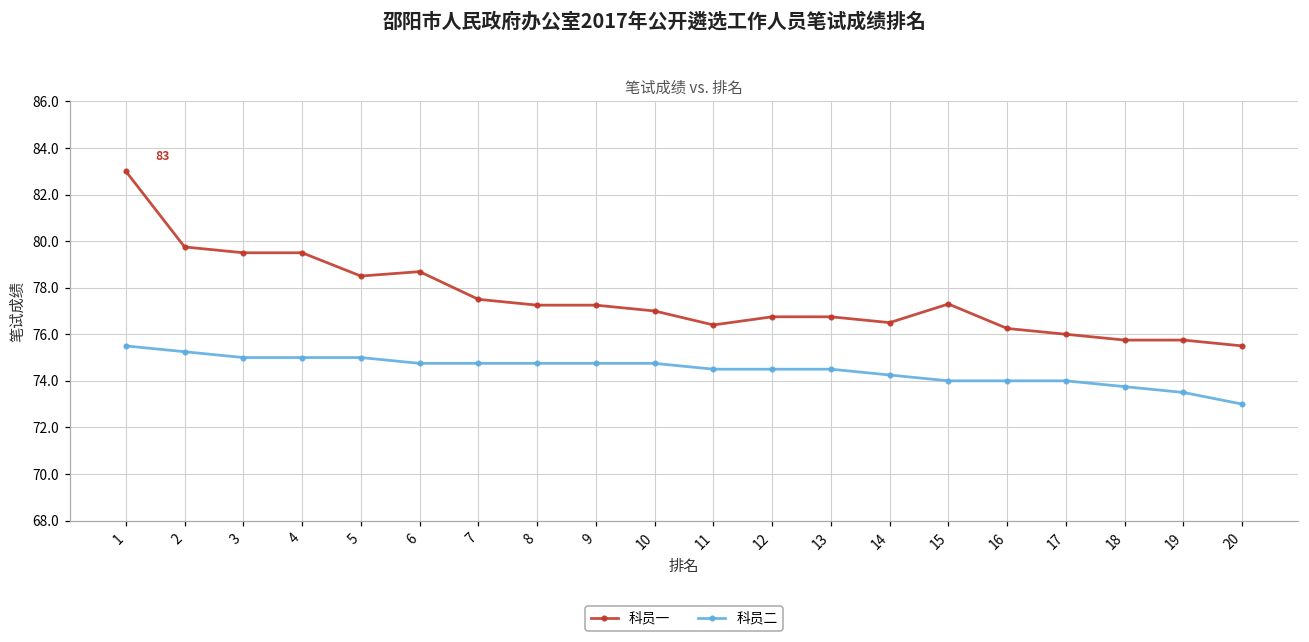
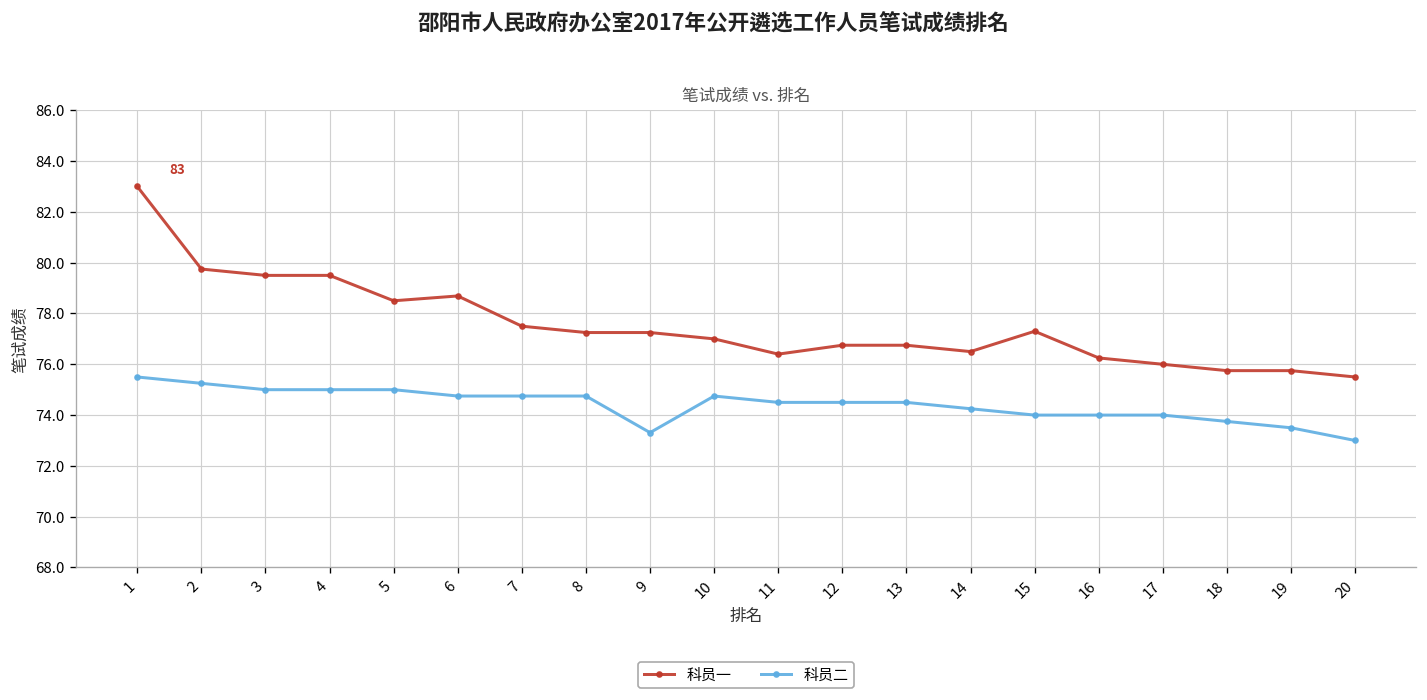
  {
    "科员一": {
      "2": 79.8,
      "3": 79.5,
      "4": 79.5,
      "5": 78.5,
      "6": 78.7,
      "7": 77.5,
      "8": 77.3,
      "9": 77.3,
      "10": 77.0,
      "11": 76.4,
      "12": 76.8,
      "13": 76.8,
      "14": 76.5,
      "15": 77.3,
      "16": 76.3,
      "17": 76.0,
      "18": 75.8,
      "19": 75.8,
      "20": 75.5
    },
    "科员二": {
      "1": 75.5,
      "2": 75.3,
      "3": 75.0,
      "4": 75.0,
      "5": 75.0,
      "6": 74.8,
      "7": 74.8,
      "8": 74.8,
-     "9": 74.8,
+     "9": 73.3,
      "10": 74.8,
      "11": 74.5,
      "12": 74.5,
      "13": 74.5,
      "14": 74.3,
      "15": 74.0,
      "16": 74.0,
      "17": 74.0,
      "18": 73.8,
      "19": 73.5,
      "20": 73.0
    }
  }
